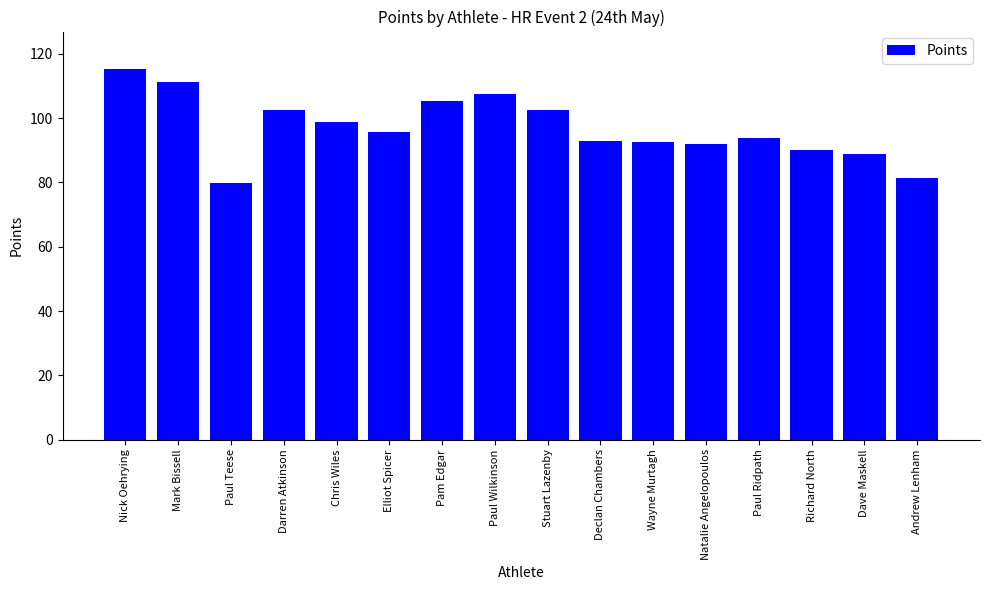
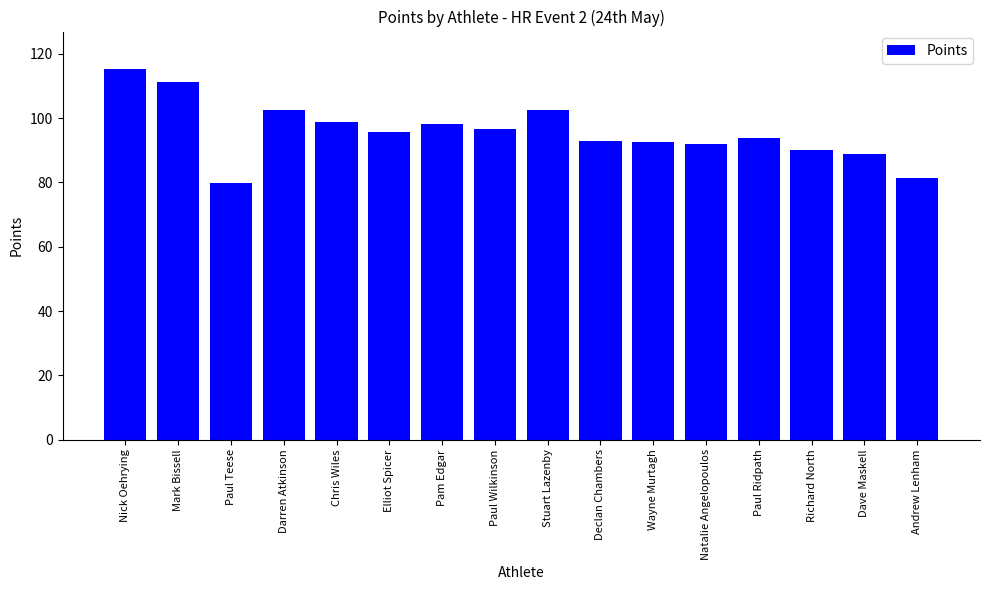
  {
    "Nick Oehrying": 115,
    "Mark Bissell": 111,
    "Paul Teese": 80,
    "Darren Atkinson": 103,
    "Chris Wiles": 99,
    "Elliot Spicer": 96,
-   "Pam Edgar": 105,
-   "Paul Wilkinson": 108,
+   "Pam Edgar": 98,
+   "Paul Wilkinson": 97,
    "Stuart Lazenby": 102,
    "Declan Chambers": 93,
    "Wayne Murtagh": 93,
    "Natalie Angelopoulos": 92,
    "Paul Ridpath": 94,
    "Richard North": 90,
    "Dave Maskell": 89,
    "Andrew Lenham": 81
  }
